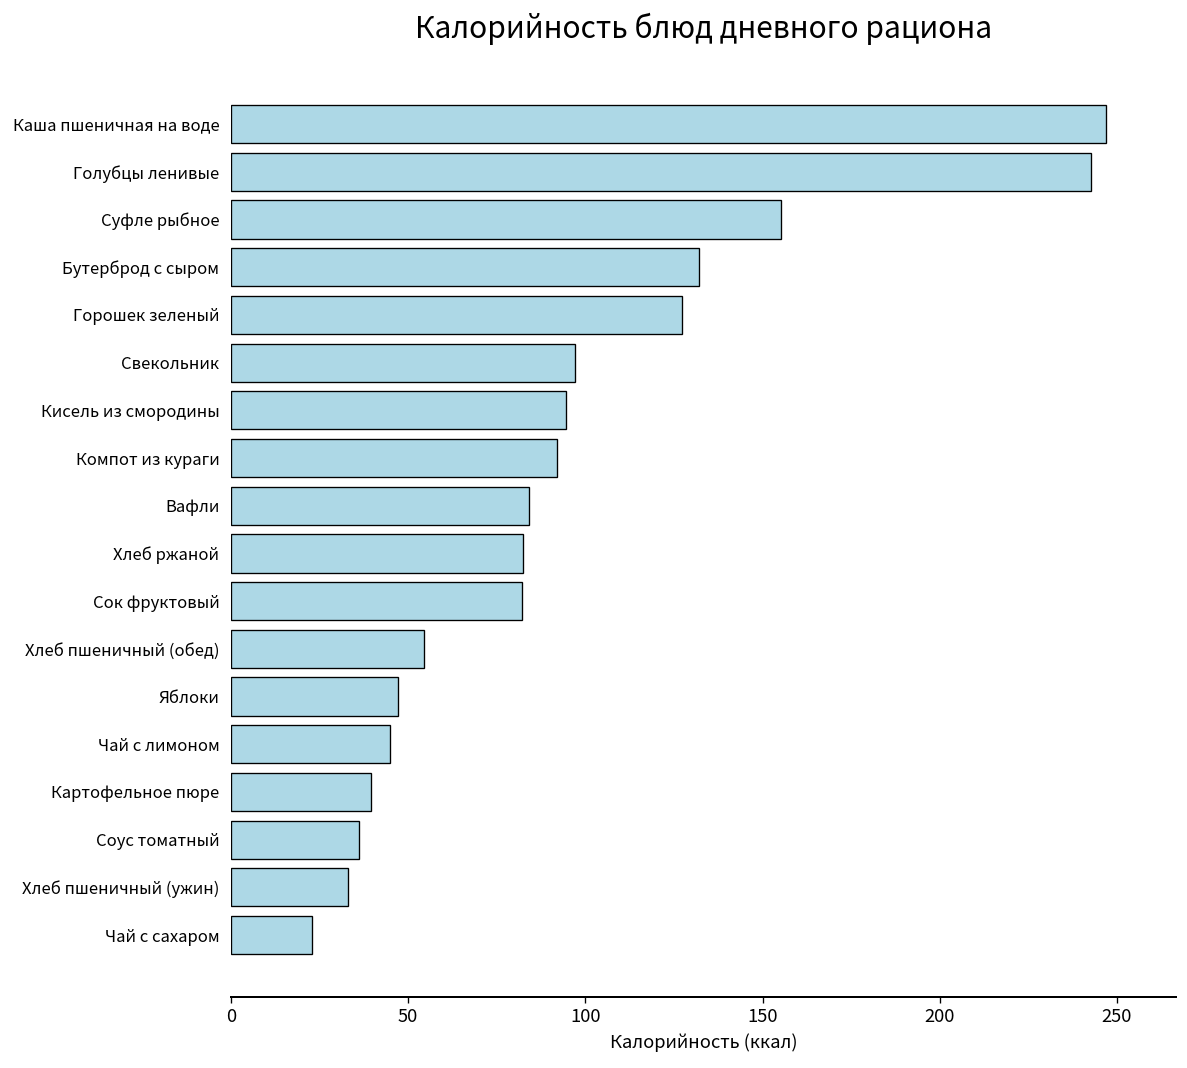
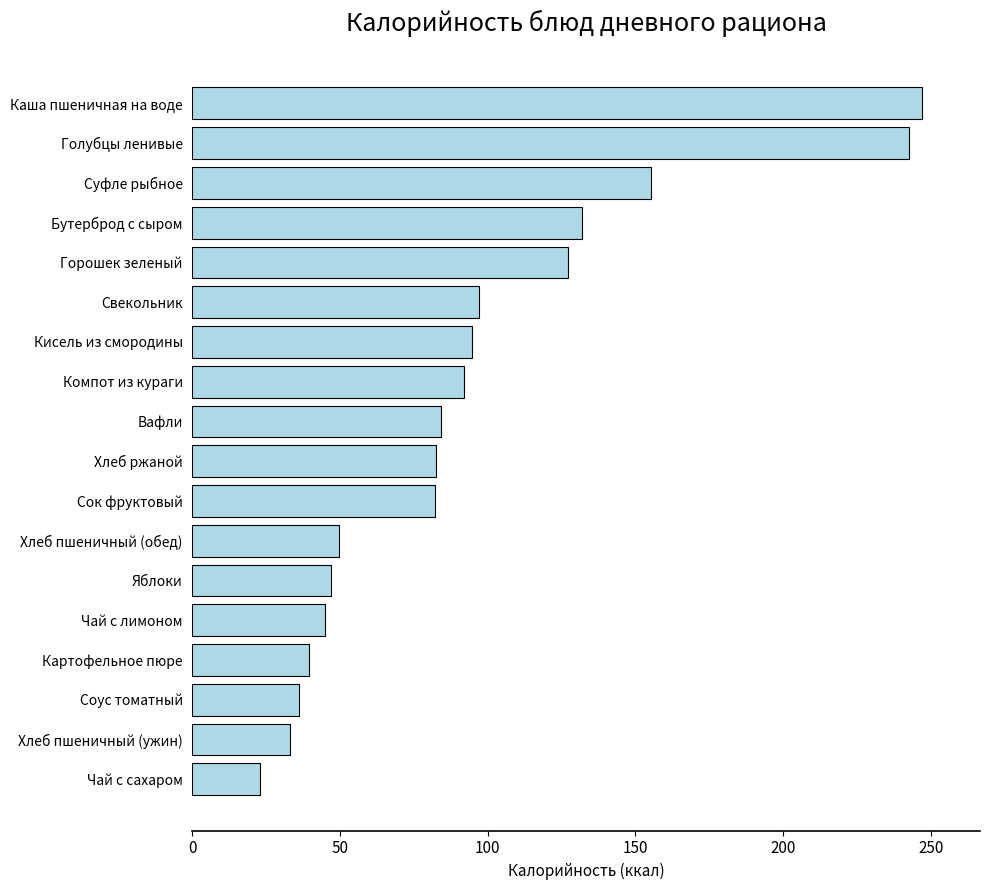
  {
    "Каша пшеничная на воде": 247,
    "Голубцы ленивые": 243,
    "Суфле рыбное": 155,
    "Бутерброд с сыром": 132,
    "Горошек зеленый": 127,
    "Свекольник": 97,
    "Кисель из смородины": 95,
    "Компот из кураги": 92,
    "Вафли": 84,
    "Хлеб ржаной": 83,
    "Сок фруктовый": 82,
-   "Хлеб пшеничный (обед)": 54,
+   "Хлеб пшеничный (обед)": 50,
    "Яблоки": 47,
    "Чай с лимоном": 45,
    "Картофельное пюре": 40,
    "Соус томатный": 36,
    "Хлеб пшеничный (ужин)": 33,
    "Чай с сахаром": 23
  }
